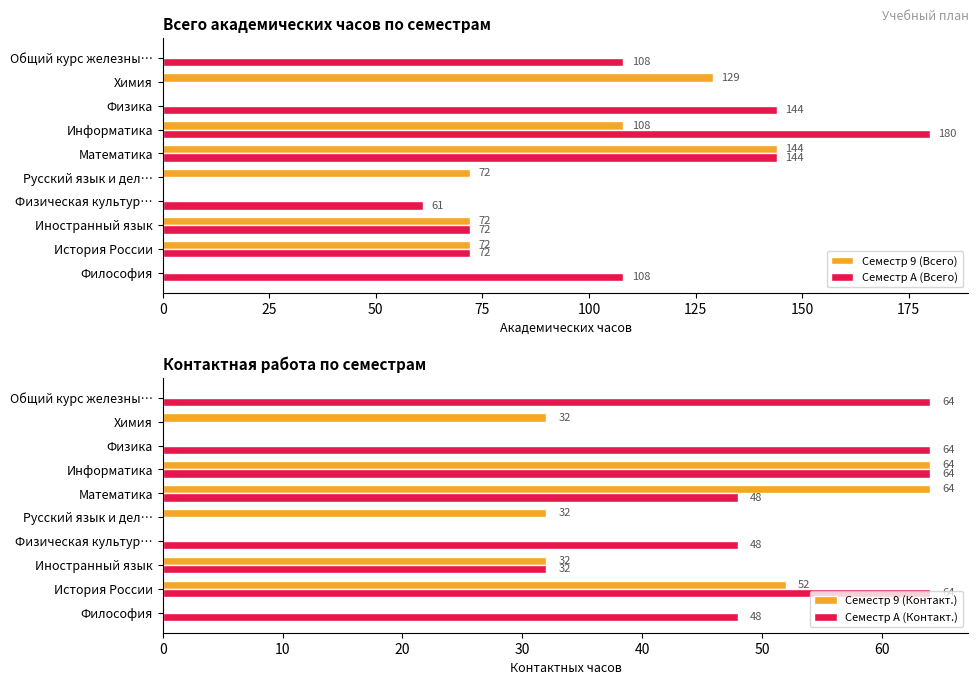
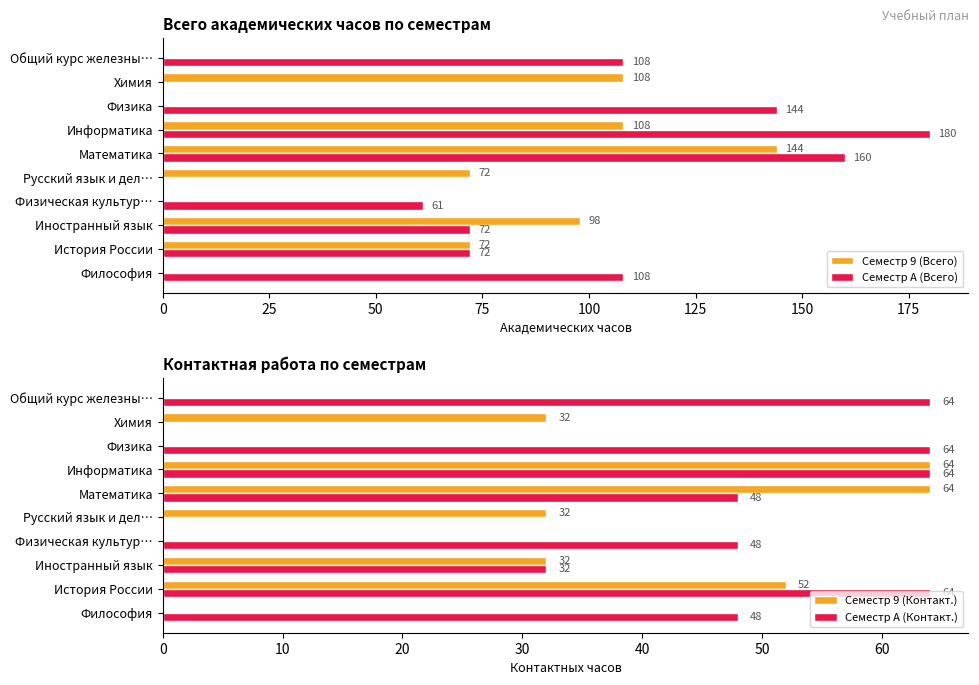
  {
    "Всего академических часов по семестрам": {
      "Семестр 9 (Всего)": {
-       "Химия": 129,
+       "Химия": 108,
        "Информатика": 108,
        "Математика": 144,
        "Русский язык и дел…": 72,
-       "Иностранный язык": 72
+       "Иностранный язык": 98
      },
      "Семестр A (Всего)": {
        "Общий курс железны…": 108,
        "Физика": 144,
        "Информатика": 180,
-       "Математика": 144,
+       "Математика": 160,
        "Физическая культур…": 61,
        "Иностранный язык": 72,
        "Философия": 108
      }
    },
    "Контактная работа по семестрам": {
      "Семестр 9 (Контакт.)": {
        "Химия": 32,
        "Математика": 64,
        "Русский язык и дел…": 32,
        "История России": 52
      },
      "Семестр A (Контакт.)": {
        "Общий курс железны…": 64,
        "Физика": 64,
        "Математика": 48,
        "Физическая культур…": 48,
        "Философия": 48
      }
    }
  }
